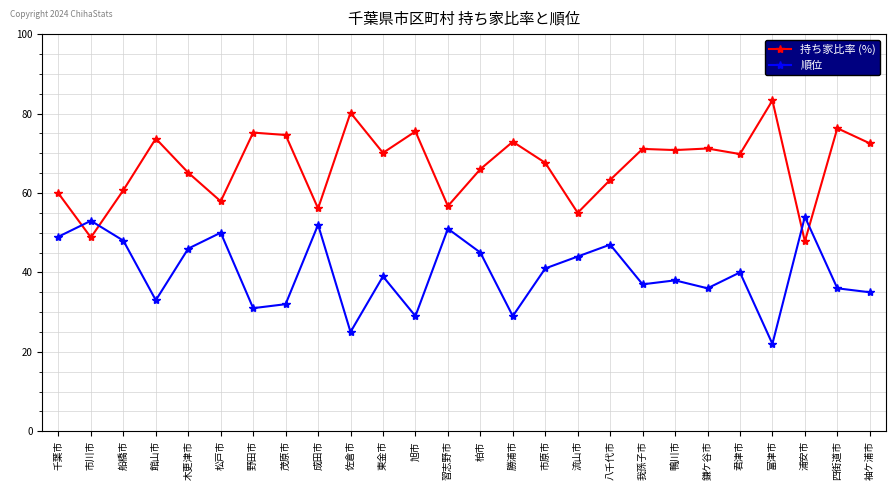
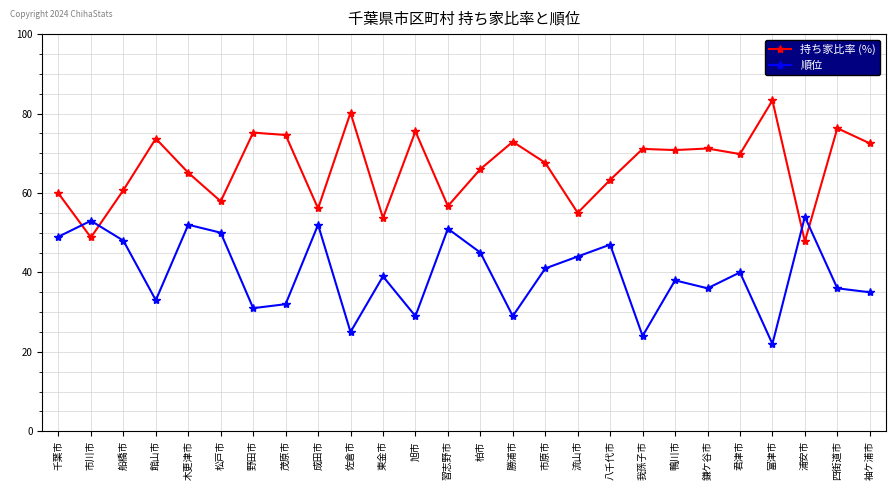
  {
    "持ち家比率 (%)": {
      "千葉市": 60,
      "市川市": 49,
      "船橋市": 61,
      "館山市": 74,
      "木更津市": 65,
      "松戸市": 58,
      "野田市": 75,
      "茂原市": 75,
      "成田市": 56,
      "佐倉市": 80,
-     "東金市": 70,
+     "東金市": 54,
      "旭市": 76,
      "習志野市": 57,
      "柏市": 66,
      "勝浦市": 73,
      "市原市": 68,
      "流山市": 55,
      "八千代市": 63,
      "我孫子市": 71,
      "鴨川市": 71,
      "鎌ケ谷市": 71,
      "君津市": 70,
      "富津市": 83,
      "浦安市": 48,
      "四街道市": 76,
      "袖ケ浦市": 73
    },
    "順位": {
      "千葉市": 49,
      "市川市": 53,
      "船橋市": 48,
      "館山市": 33,
-     "木更津市": 46,
+     "木更津市": 52,
      "松戸市": 50,
      "野田市": 31,
      "茂原市": 32,
      "成田市": 52,
      "佐倉市": 25,
      "東金市": 39,
      "旭市": 29,
      "習志野市": 51,
      "柏市": 45,
      "勝浦市": 29,
      "市原市": 41,
      "流山市": 44,
      "八千代市": 47,
-     "我孫子市": 37,
+     "我孫子市": 24,
      "鴨川市": 38,
      "鎌ケ谷市": 36,
      "君津市": 40,
      "富津市": 22,
      "浦安市": 54,
      "四街道市": 36,
      "袖ケ浦市": 35
    }
  }
